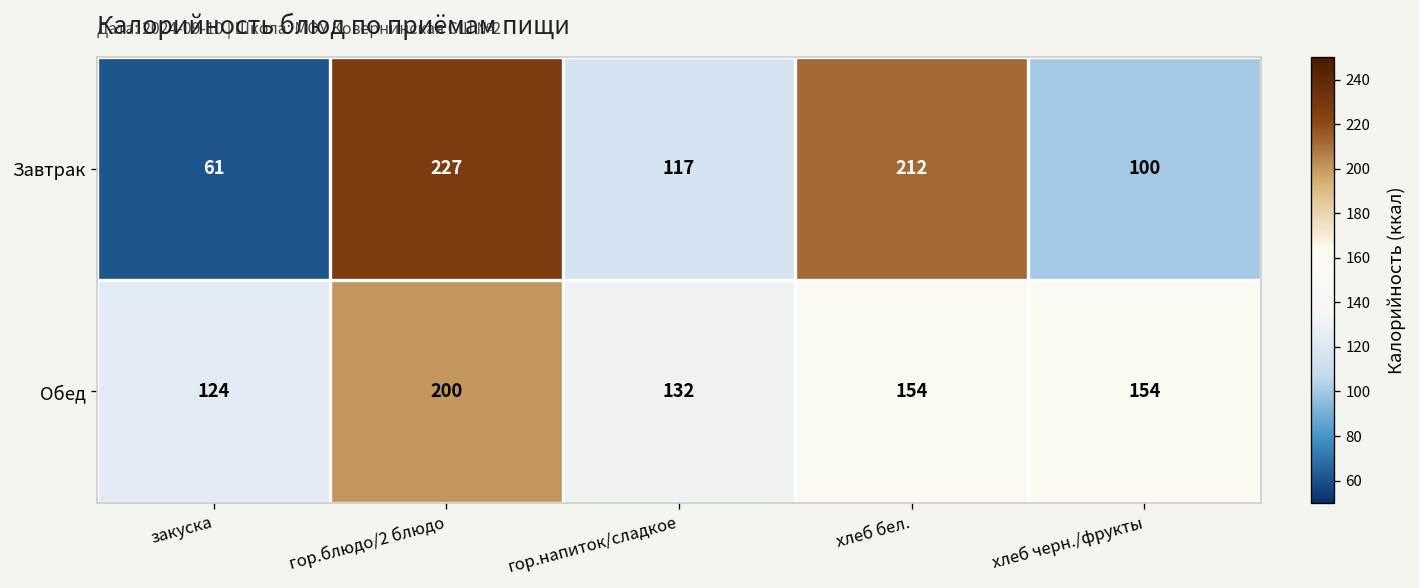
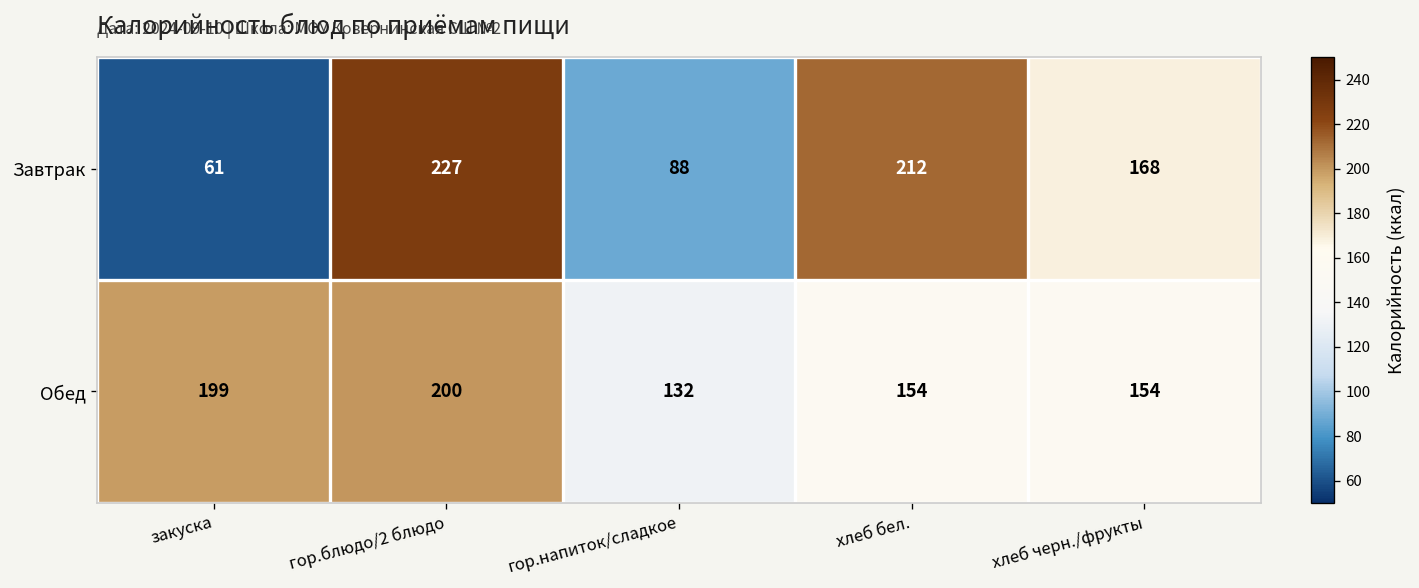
  {
    "Завтрак": {
      "закуска": 61,
      "гор.блюдо/2 блюдо": 227,
-     "гор.напиток/сладкое": 117,
+     "гор.напиток/сладкое": 88,
      "хлеб бел.": 212,
-     "хлеб черн./фрукты": 100
+     "хлеб черн./фрукты": 168
    },
    "Обед": {
-     "закуска": 124,
+     "закуска": 199,
      "гор.блюдо/2 блюдо": 200,
      "гор.напиток/сладкое": 132,
      "хлеб бел.": 154,
      "хлеб черн./фрукты": 154
    }
  }
